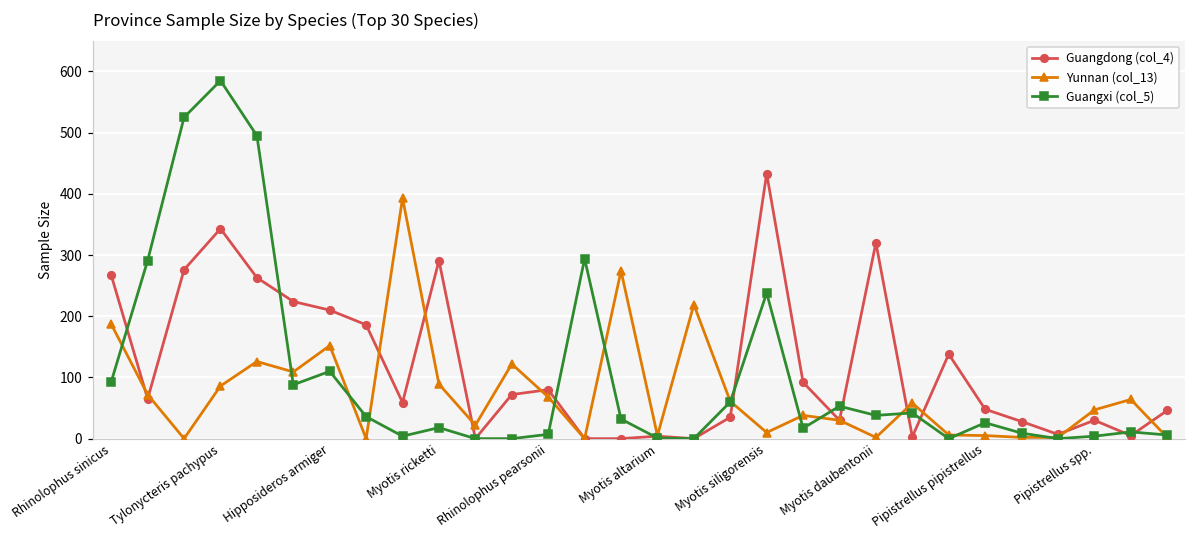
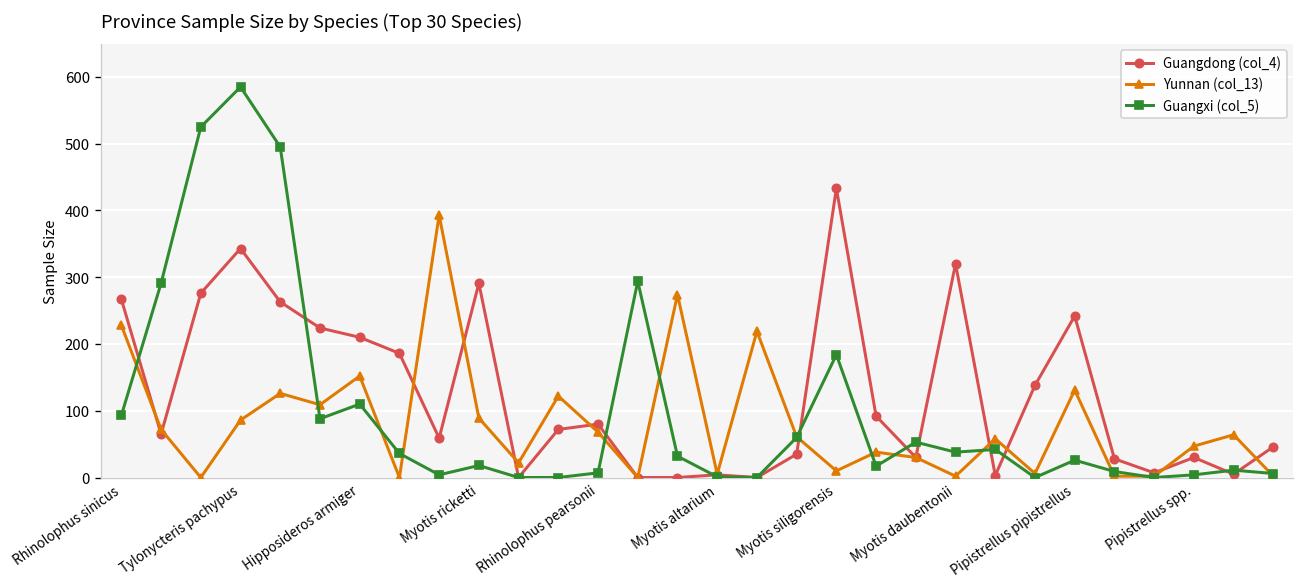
  {
    "Guangdong (col_4)": {
      "Rhinolophus sinicus": 270,
      "Tylonycteris pachypus": 340,
      "Hipposideros armiger": 210,
      "Myotis ricketti": 290,
      "Rhinolophus pearsonii": 80,
      "Myotis siligorensis": 430,
      "Myotis daubentonii": 320,
-     "Pipistrellus pipistrellus": 50,
+     "Pipistrellus pipistrellus": 240,
      "Pipistrellus spp.": 30
    },
    "Yunnan (col_13)": {
-     "Rhinolophus sinicus": 190,
+     "Rhinolophus sinicus": 230,
      "Tylonycteris pachypus": 90,
      "Hipposideros armiger": 150,
      "Myotis ricketti": 90,
      "Rhinolophus pearsonii": 70,
      "Myotis siligorensis": 10,
      "Myotis daubentonii": 0,
-     "Pipistrellus pipistrellus": 10,
+     "Pipistrellus pipistrellus": 130,
      "Pipistrellus spp.": 50
    },
    "Guangxi (col_5)": {
      "Rhinolophus sinicus": 90,
      "Tylonycteris pachypus": 590,
      "Hipposideros armiger": 110,
      "Myotis ricketti": 20,
      "Rhinolophus pearsonii": 10,
-     "Myotis siligorensis": 240,
+     "Myotis siligorensis": 180,
      "Myotis daubentonii": 40,
      "Pipistrellus pipistrellus": 30,
      "Pipistrellus spp.": 0
    }
  }
